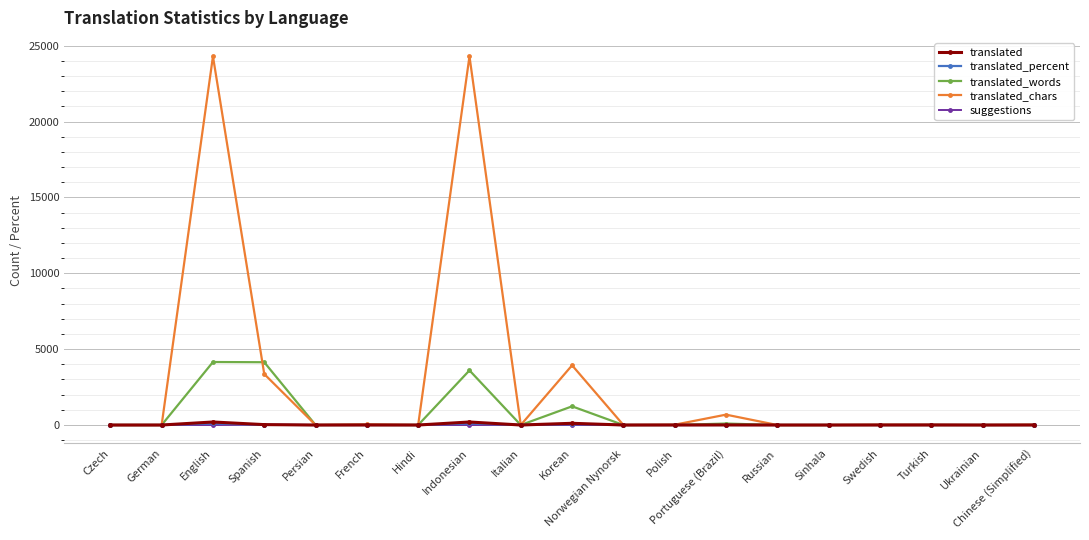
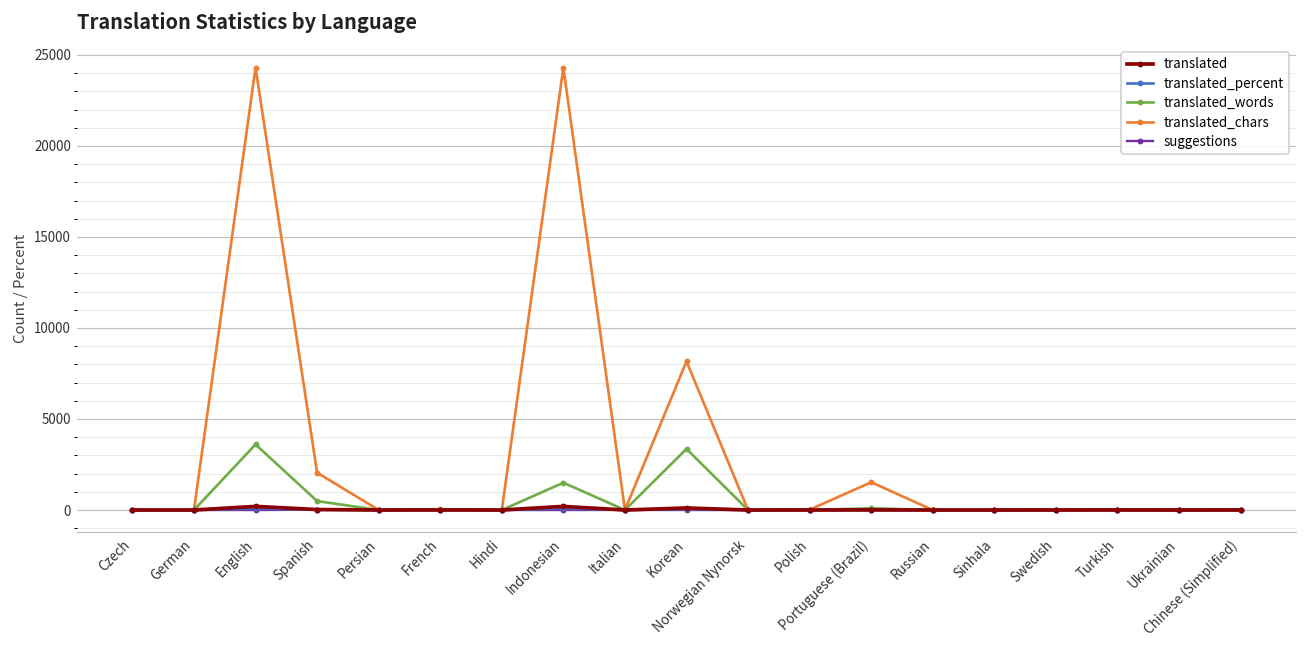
  {
    "translated_words": {
-     "English": 4200,
-     "Spanish": 4100,
-     "Indonesian": 3600,
-     "Korean": 1200
+     "English": 3600,
+     "Spanish": 500,
+     "Indonesian": 1500,
+     "Korean": 3400
    },
    "translated_chars": {
      "English": 24300,
-     "Spanish": 3400,
+     "Spanish": 2100,
      "Indonesian": 24300,
-     "Korean": 3900,
-     "Portuguese (Brazil)": 700
+     "Korean": 8200,
+     "Portuguese (Brazil)": 1500
    }
  }
